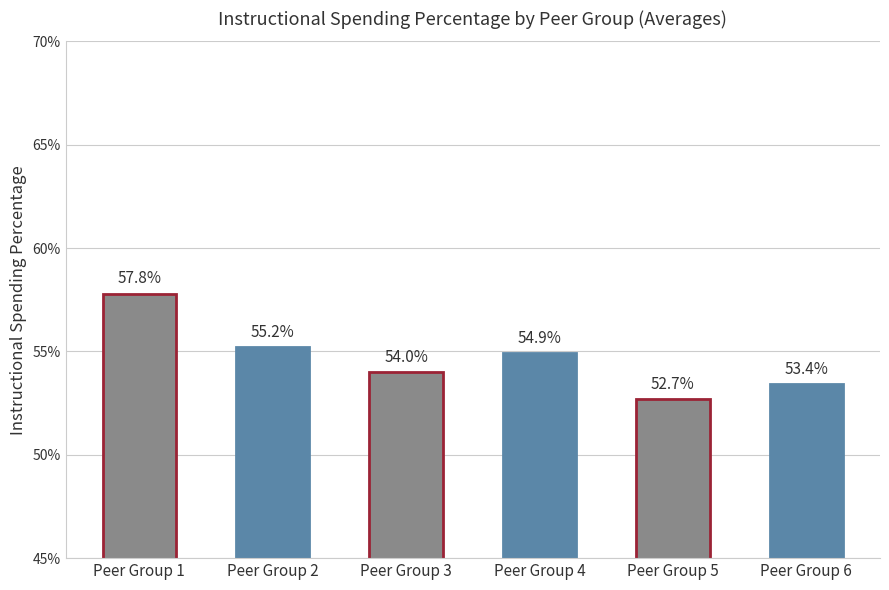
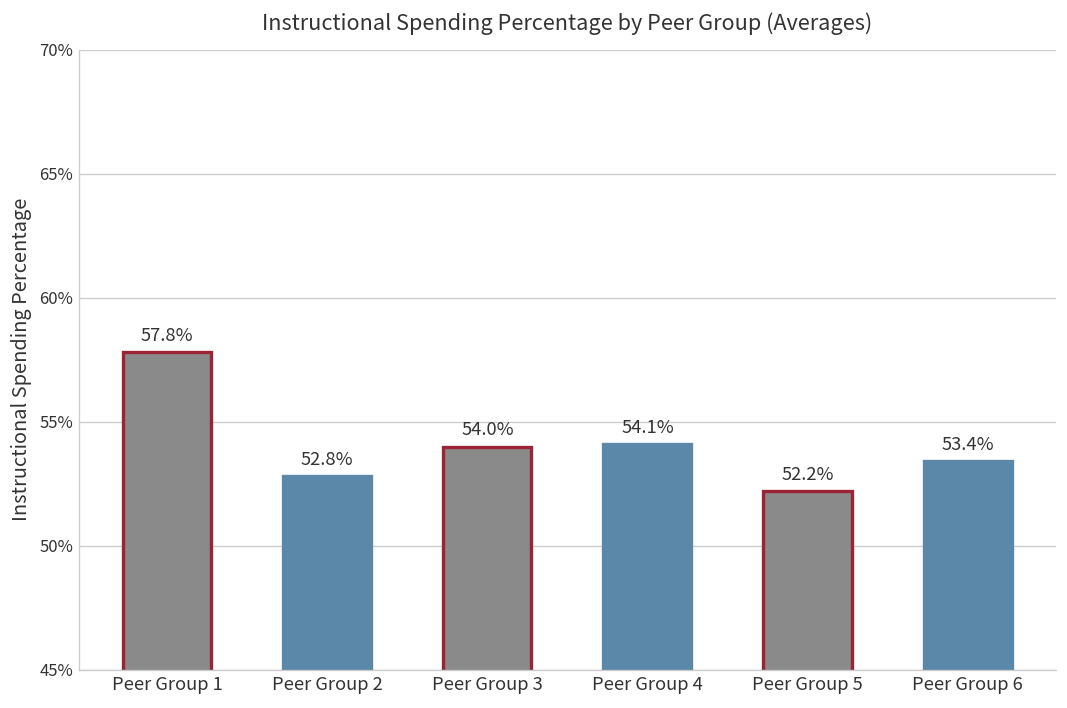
  {
    "Peer Group 1": "57.8%",
-   "Peer Group 2": "55.2%",
+   "Peer Group 2": "52.8%",
    "Peer Group 3": "54.0%",
-   "Peer Group 4": "54.9%",
-   "Peer Group 5": "52.7%",
+   "Peer Group 4": "54.1%",
+   "Peer Group 5": "52.2%",
    "Peer Group 6": "53.4%"
  }
